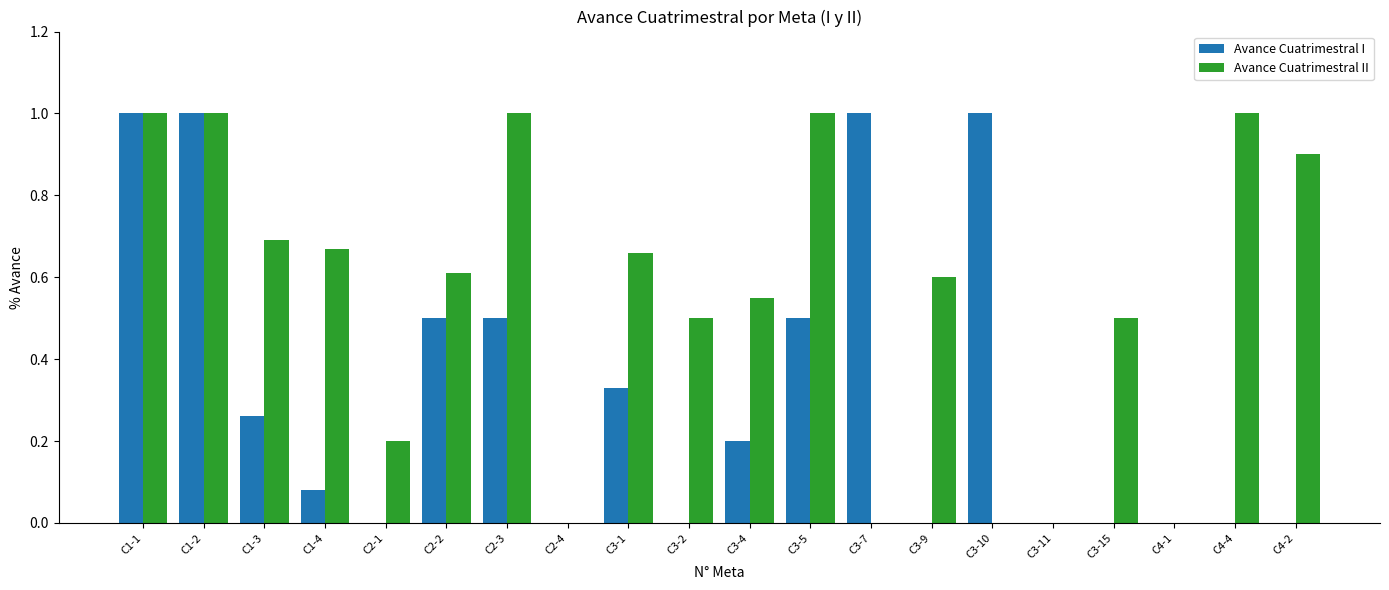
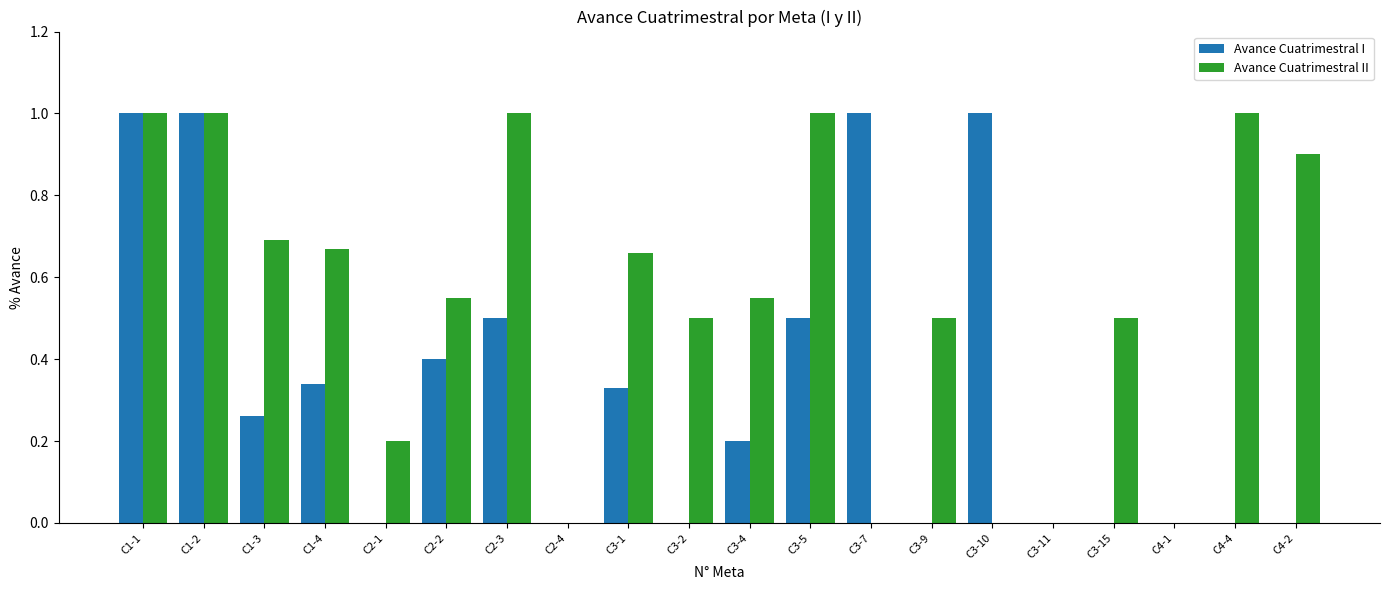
  {
    "Avance Cuatrimestral I": {
      "C1-1": 1.00,
      "C1-2": 1.00,
      "C1-3": 0.26,
-     "C1-4": 0.08,
+     "C1-4": 0.34,
      "C2-1": 0.00,
-     "C2-2": 0.5,
+     "C2-2": 0.4,
      "C2-3": 0.50,
      "C2-4": 0.00,
      "C3-1": 0.33,
      "C3-2": 0.00,
      "C3-4": 0.20,
      "C3-5": 0.50,
      "C3-7": 1.00,
      "C3-9": 0.00,
      "C3-10": 1.00,
      "C3-11": 0.00,
      "C3-15": 0.00,
      "C4-1": 0.00,
      "C4-4": 0.00,
      "C4-2": 0.00
    },
    "Avance Cuatrimestral II": {
      "C1-1": 1.00,
      "C1-2": 1.00,
      "C1-3": 0.69,
      "C1-4": 0.67,
      "C2-1": 0.20,
-     "C2-2": 0.61,
+     "C2-2": 0.55,
      "C2-3": 1.00,
      "C2-4": 0.00,
      "C3-1": 0.66,
      "C3-2": 0.50,
      "C3-4": 0.55,
      "C3-5": 1.00,
      "C3-7": 0.00,
-     "C3-9": 0.6,
+     "C3-9": 0.5,
      "C3-10": 0.00,
      "C3-11": 0.00,
      "C3-15": 0.50,
      "C4-1": 0.00,
      "C4-4": 1.00,
      "C4-2": 0.90
    }
  }
